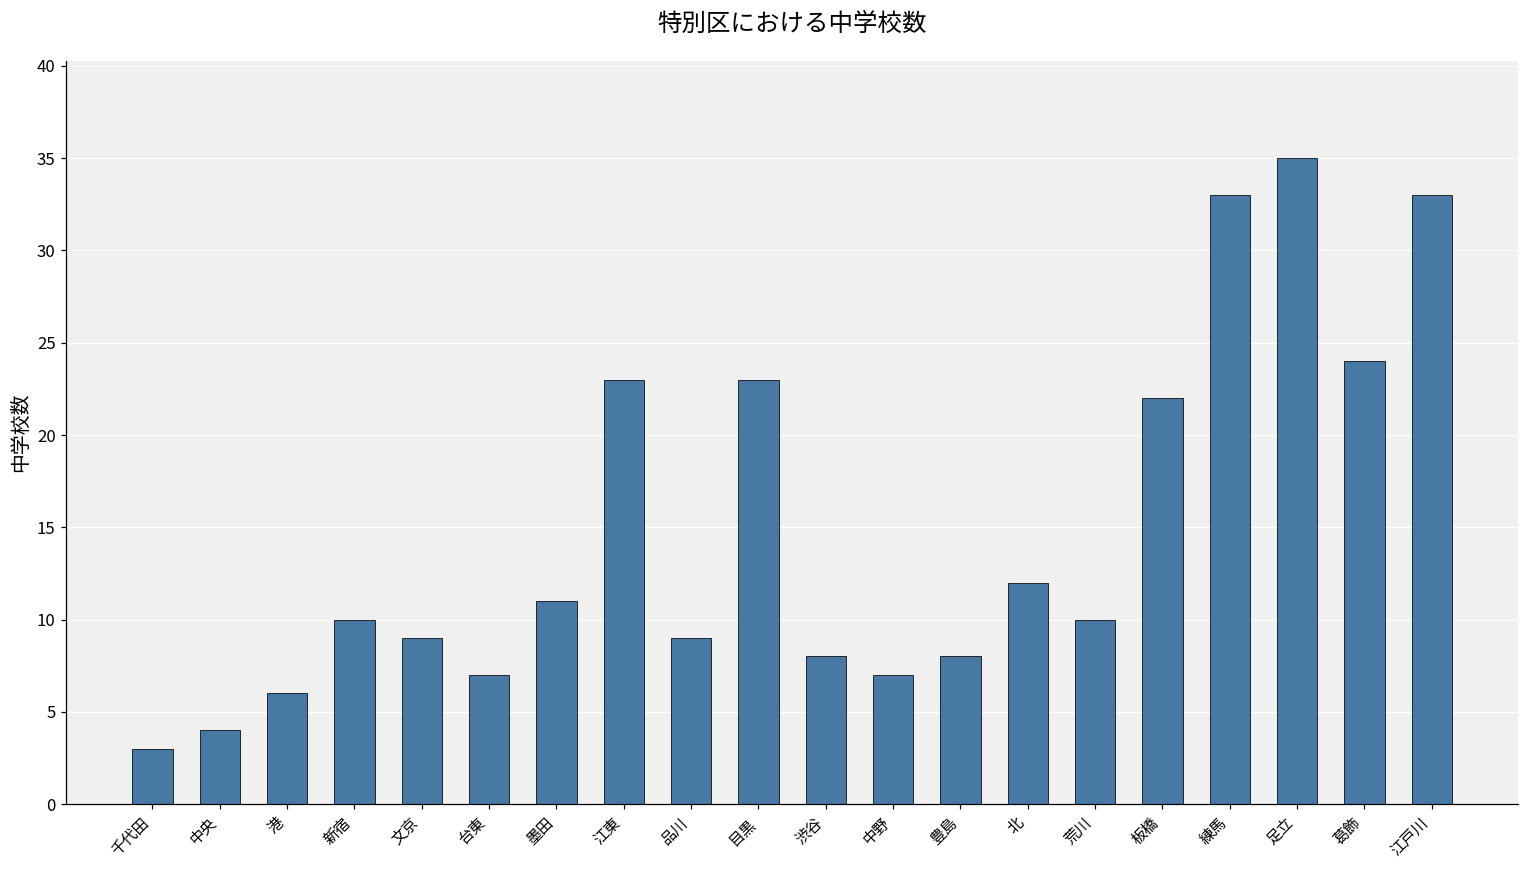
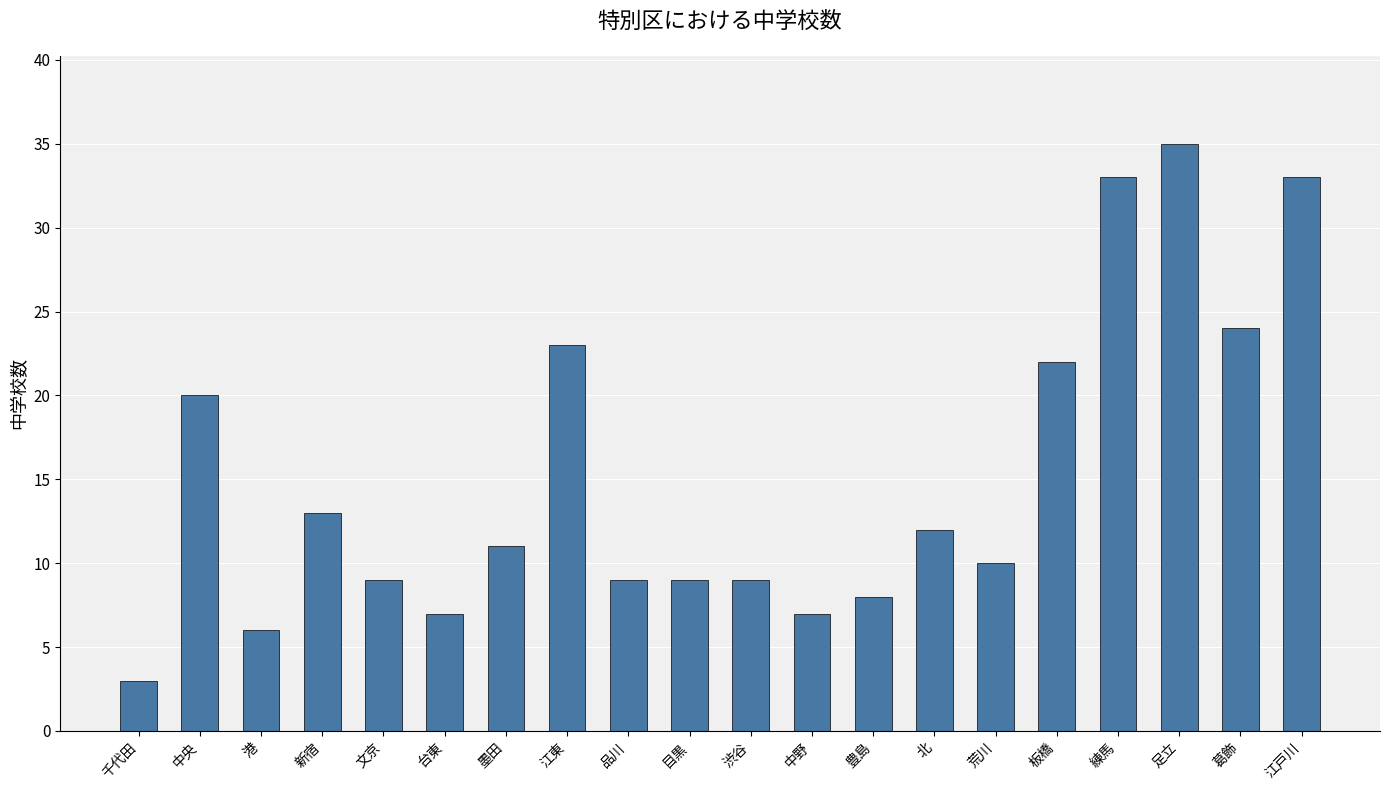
  {
    "千代田": 3,
-   "中央": 4,
+   "中央": 20,
    "港": 6,
-   "新宿": 10,
+   "新宿": 13,
    "文京": 9,
    "台東": 7,
    "墨田": 11,
    "江東": 23,
    "品川": 9,
-   "目黒": 23,
-   "渋谷": 8,
+   "目黒": 9,
+   "渋谷": 9,
    "中野": 7,
    "豊島": 8,
    "北": 12,
    "荒川": 10,
    "板橋": 22,
    "練馬": 33,
    "足立": 35,
    "葛飾": 24,
    "江戸川": 33
  }
